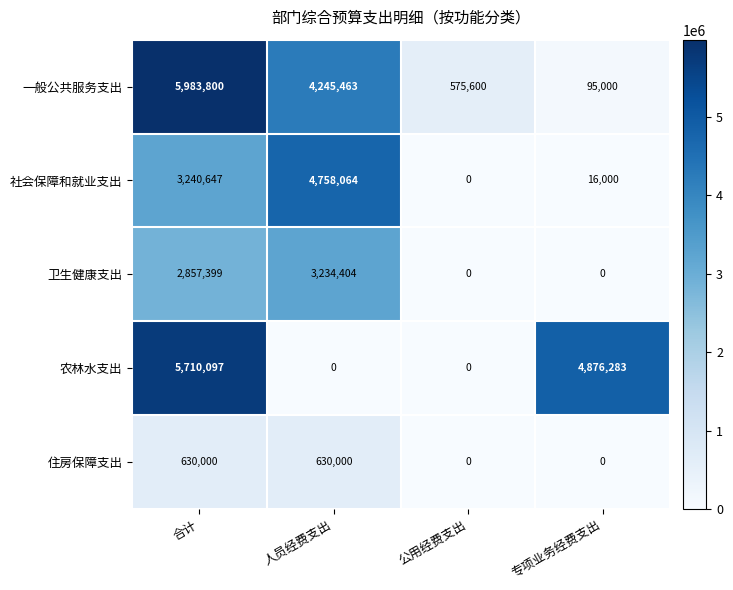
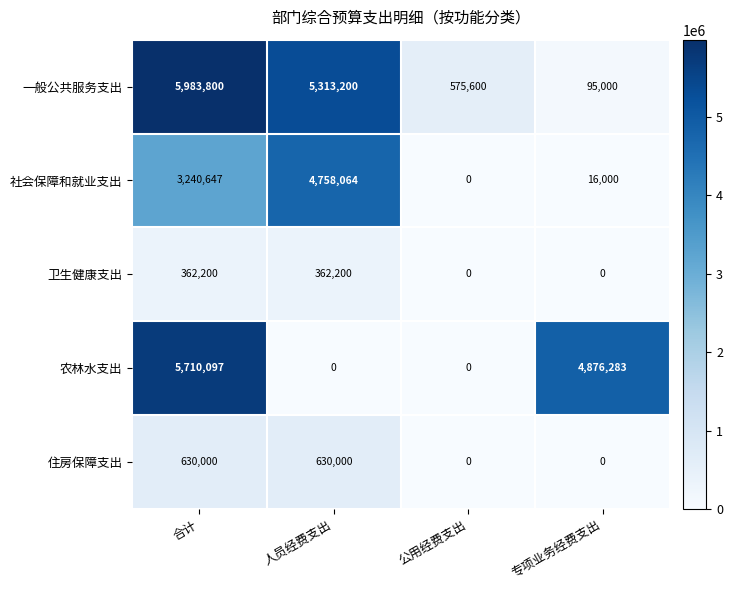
  {
    "一般公共服务支出": {
      "合计": "5,983,800",
-     "人员经费支出": "4,245,463",
+     "人员经费支出": "5,313,200",
      "公用经费支出": "575,600",
      "专项业务经费支出": "95,000"
    },
    "社会保障和就业支出": {
      "合计": "3,240,647",
      "人员经费支出": "4,758,064",
      "公用经费支出": "0",
      "专项业务经费支出": "16,000"
    },
    "卫生健康支出": {
-     "合计": "2,857,399",
-     "人员经费支出": "3,234,404",
+     "合计": "362,200",
+     "人员经费支出": "362,200",
      "公用经费支出": "0",
      "专项业务经费支出": "0"
    },
    "农林水支出": {
      "合计": "5,710,097",
      "人员经费支出": "0",
      "公用经费支出": "0",
      "专项业务经费支出": "4,876,283"
    },
    "住房保障支出": {
      "合计": "630,000",
      "人员经费支出": "630,000",
      "公用经费支出": "0",
      "专项业务经费支出": "0"
    }
  }
